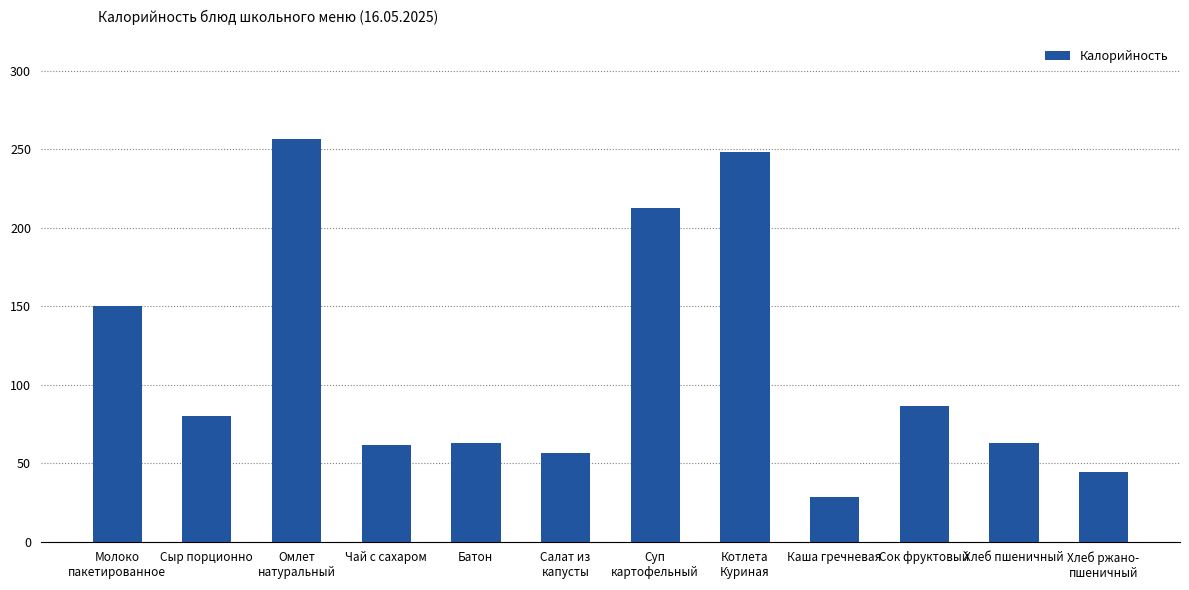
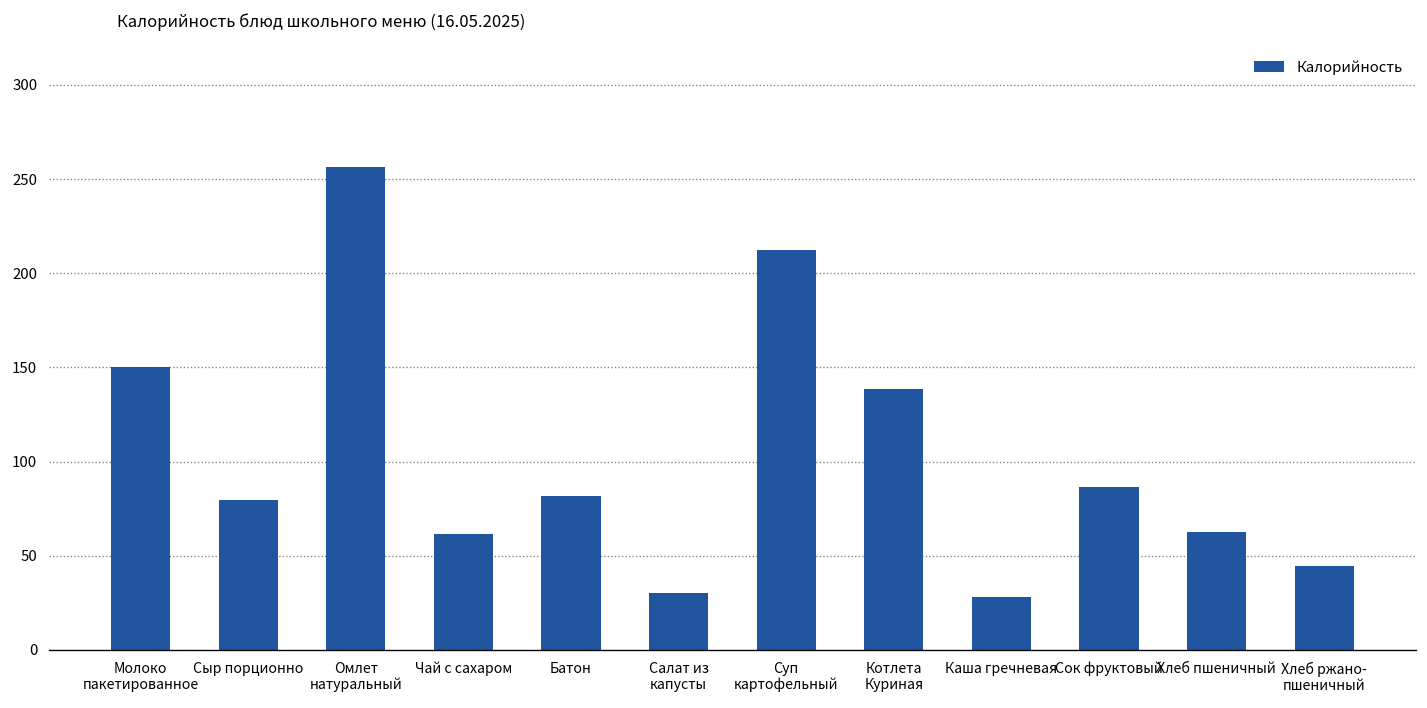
  {
    "Молоко пакетированное": 150,
    "Сыр порционно": 80,
    "Омлет натуральный": 256,
    "Чай с сахаром": 61,
-   "Батон": 63,
-   "Салат из капусты": 57,
+   "Батон": 82,
+   "Салат из капусты": 30,
    "Суп картофельный": 213,
-   "Котлета Куриная": 248,
+   "Котлета Куриная": 138,
    "Каша гречневая": 28,
    "Сок фруктовый": 87,
    "Хлеб пшеничный": 63,
    "Хлеб ржано- пшеничный": 44
  }
